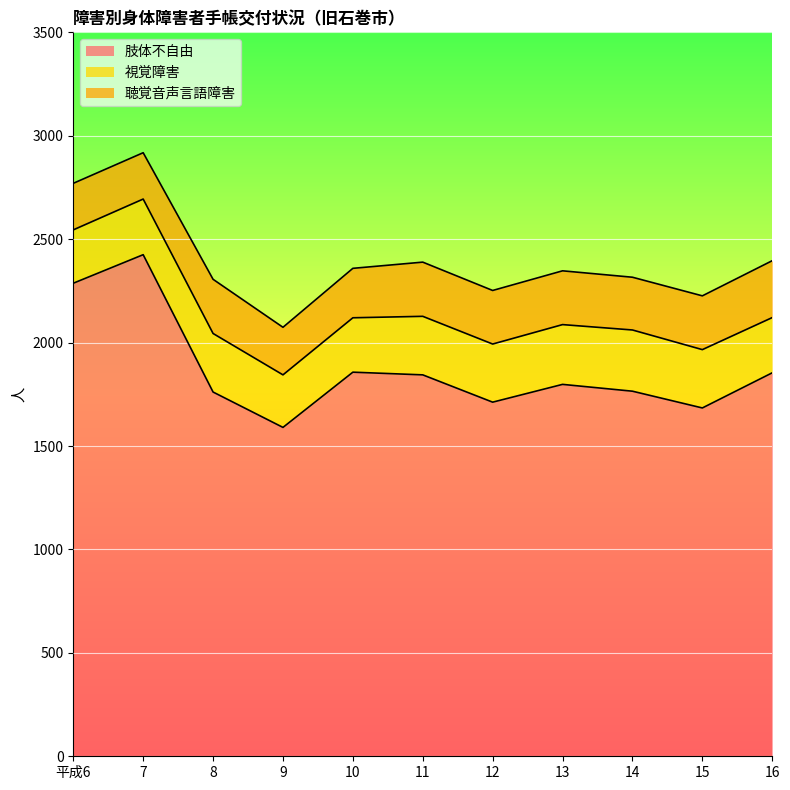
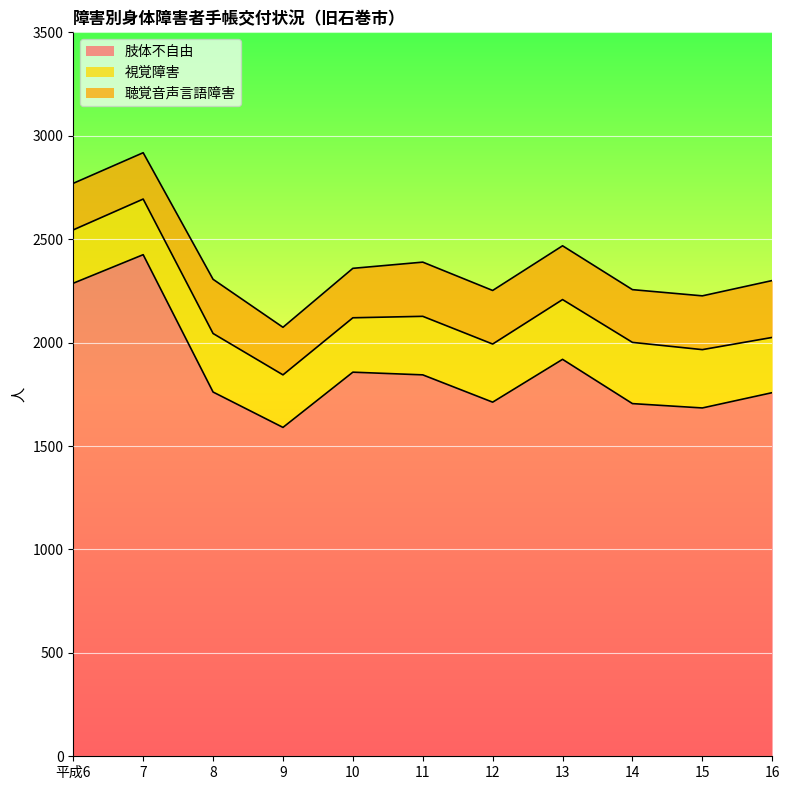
  {
    "肢体不自由": {
      "平成6": 2290,
      "7": 2430,
      "8": 1760,
      "9": 1590,
      "10": 1860,
      "11": 1840,
      "12": 1710,
-     "13": 1800,
-     "14": 1770,
+     "13": 1920,
+     "14": 1710,
      "15": 1680,
-     "16": 1850
+     "16": 1760
    }
  }
